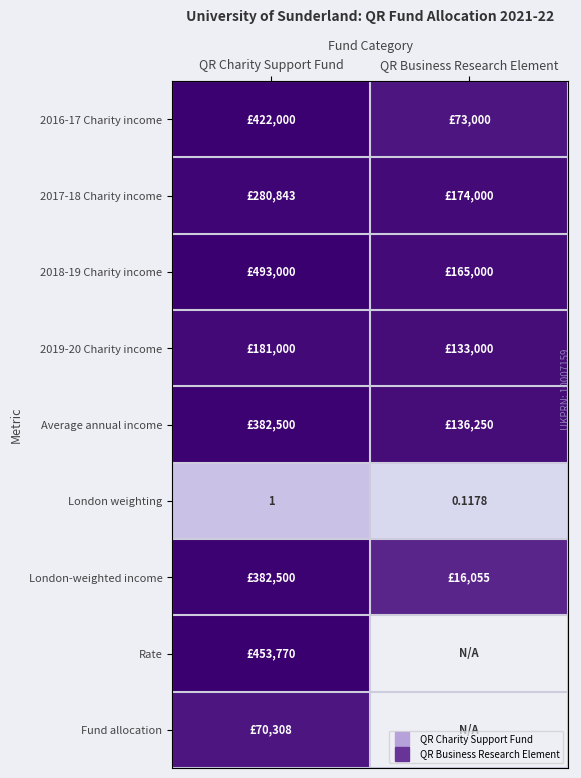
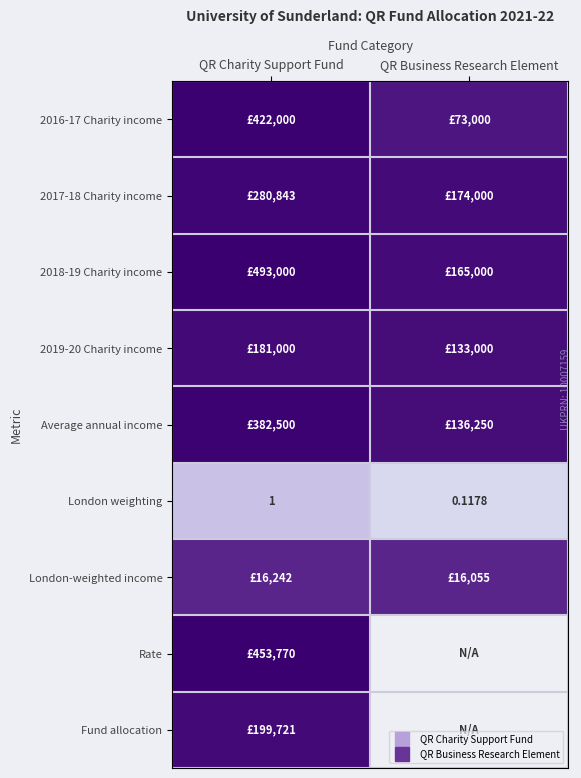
  {
    "2016-17 Charity income": {
      "QR Charity Support Fund": "£422,000",
      "QR Business Research Element": "£73,000"
    },
    "2017-18 Charity income": {
      "QR Charity Support Fund": "£280,843",
      "QR Business Research Element": "£174,000"
    },
    "2018-19 Charity income": {
      "QR Charity Support Fund": "£493,000",
      "QR Business Research Element": "£165,000"
    },
    "2019-20 Charity income": {
      "QR Charity Support Fund": "£181,000",
      "QR Business Research Element": "£133,000"
    },
    "Average annual income": {
      "QR Charity Support Fund": "£382,500",
      "QR Business Research Element": "£136,250"
    },
    "London weighting": {
      "QR Charity Support Fund": "1",
      "QR Business Research Element": "0.1178"
    },
    "London-weighted income": {
-     "QR Charity Support Fund": "£382,500",
+     "QR Charity Support Fund": "£16,242",
      "QR Business Research Element": "£16,055"
    },
    "Rate": {
      "QR Charity Support Fund": "£453,770"
    },
    "Fund allocation": {
-     "QR Charity Support Fund": "£70,308"
+     "QR Charity Support Fund": "£199,721"
    }
  }
